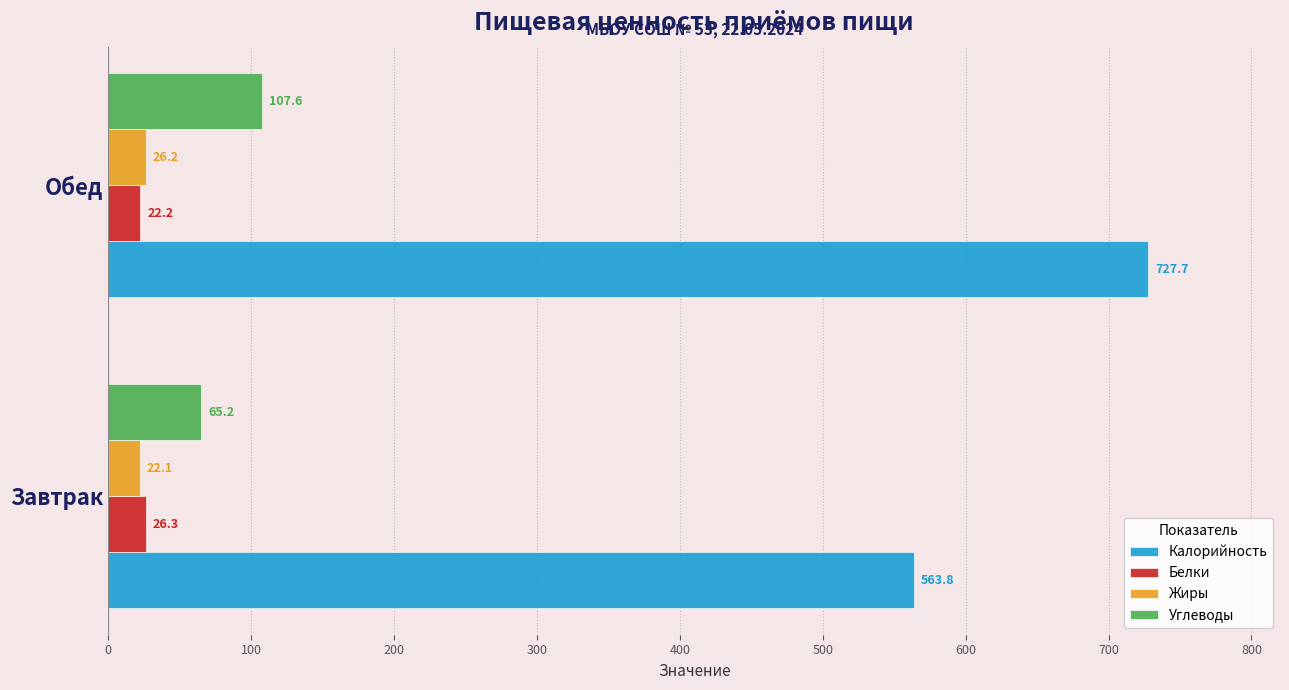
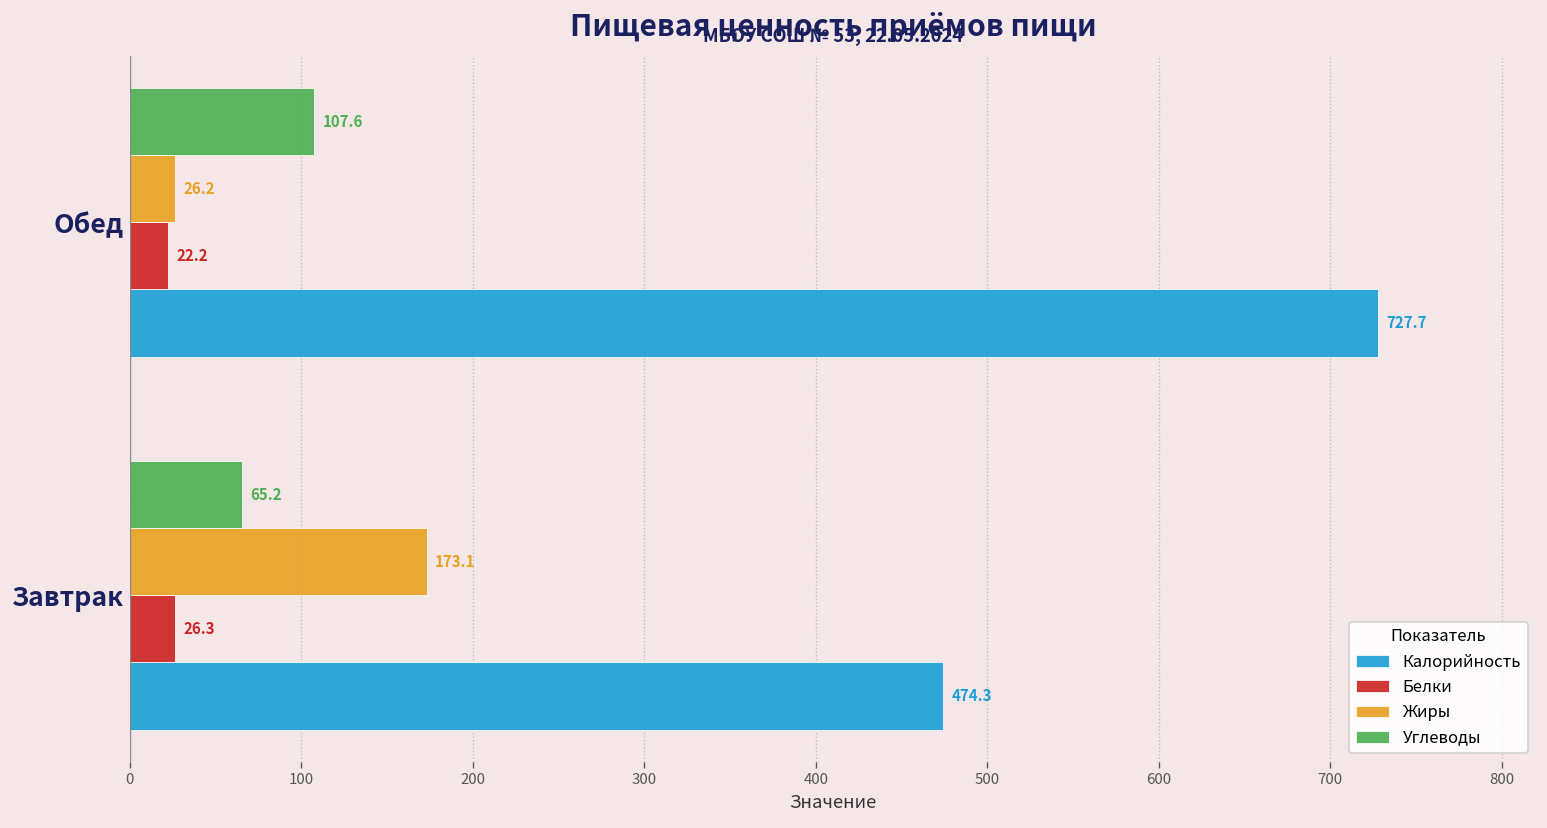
  {
    "Калорийность": {
      "Обед": 727.7,
-     "Завтрак": 563.8
+     "Завтрак": 474.3
    },
    "Белки": {
      "Обед": 22.2,
      "Завтрак": 26.3
    },
    "Жиры": {
      "Обед": 26.2,
-     "Завтрак": 22.1
+     "Завтрак": 173.1
    },
    "Углеводы": {
      "Обед": 107.6,
      "Завтрак": 65.2
    }
  }
